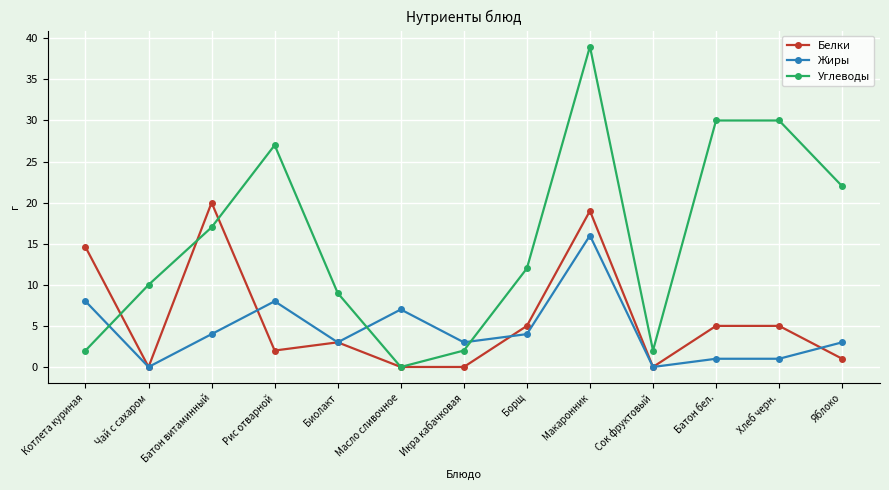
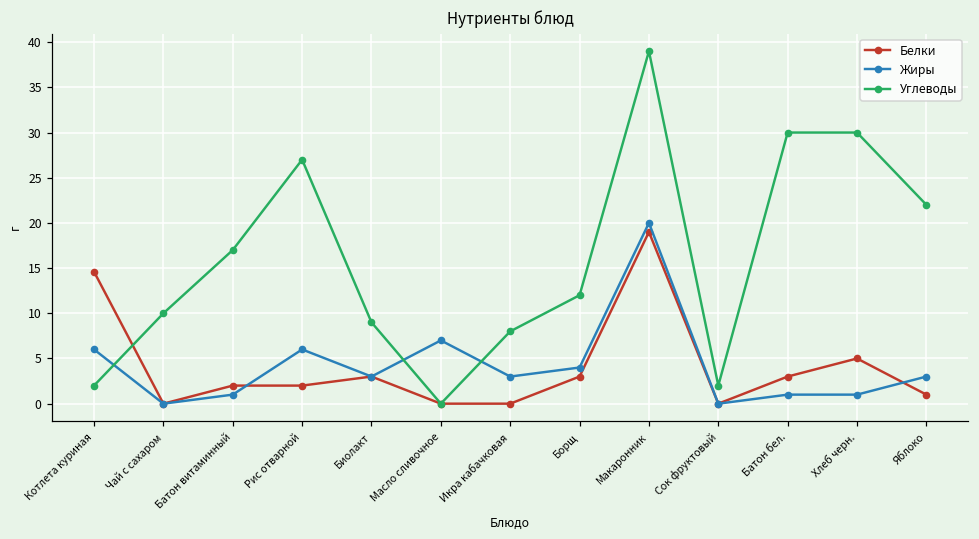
  {
    "Белки": {
      "Котлета куриная": 15,
-     "Батон витаминный": 20,
+     "Батон витаминный": 2,
      "Рис отварной": 2,
      "Икра кабачковая": 0,
-     "Борщ": 5,
+     "Борщ": 3,
      "Макаронник": 19,
-     "Батон бел.": 5,
+     "Батон бел.": 3,
      "Хлеб черн.": 5,
      "Яблоко": 1
    },
    "Жиры": {
-     "Котлета куриная": 8,
-     "Батон витаминный": 4,
-     "Рис отварной": 8,
+     "Котлета куриная": 6,
+     "Батон витаминный": 1,
+     "Рис отварной": 6,
      "Масло сливочное": 7,
      "Икра кабачковая": 3,
      "Борщ": 4,
-     "Макаронник": 16,
+     "Макаронник": 20,
      "Батон бел.": 1,
      "Хлеб черн.": 1,
      "Яблоко": 3
    },
    "Углеводы": {
      "Котлета куриная": 2,
      "Чай с сахаром": 10,
      "Батон витаминный": 17,
      "Рис отварной": 27,
      "Биолакт": 9,
-     "Икра кабачковая": 2,
+     "Икра кабачковая": 8,
      "Борщ": 12,
      "Макаронник": 39,
      "Сок фруктовый": 2,
      "Батон бел.": 30,
      "Хлеб черн.": 30,
      "Яблоко": 22
    }
  }
